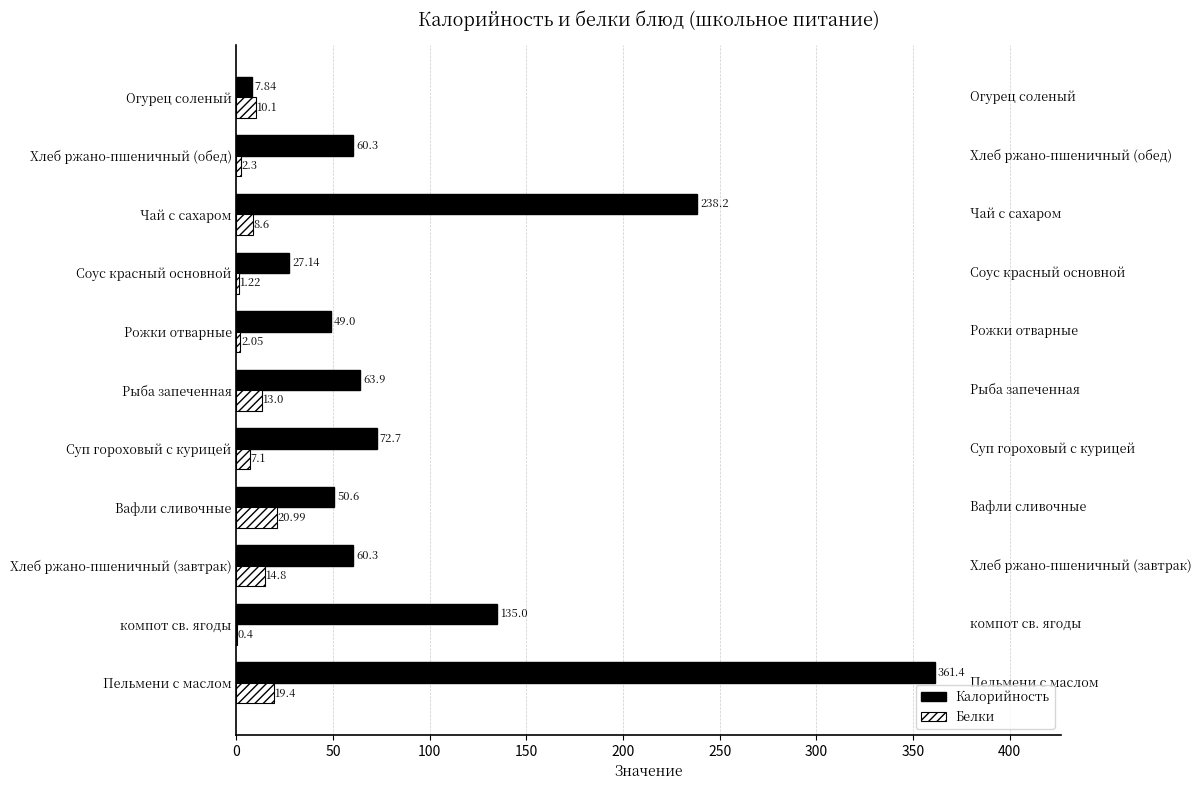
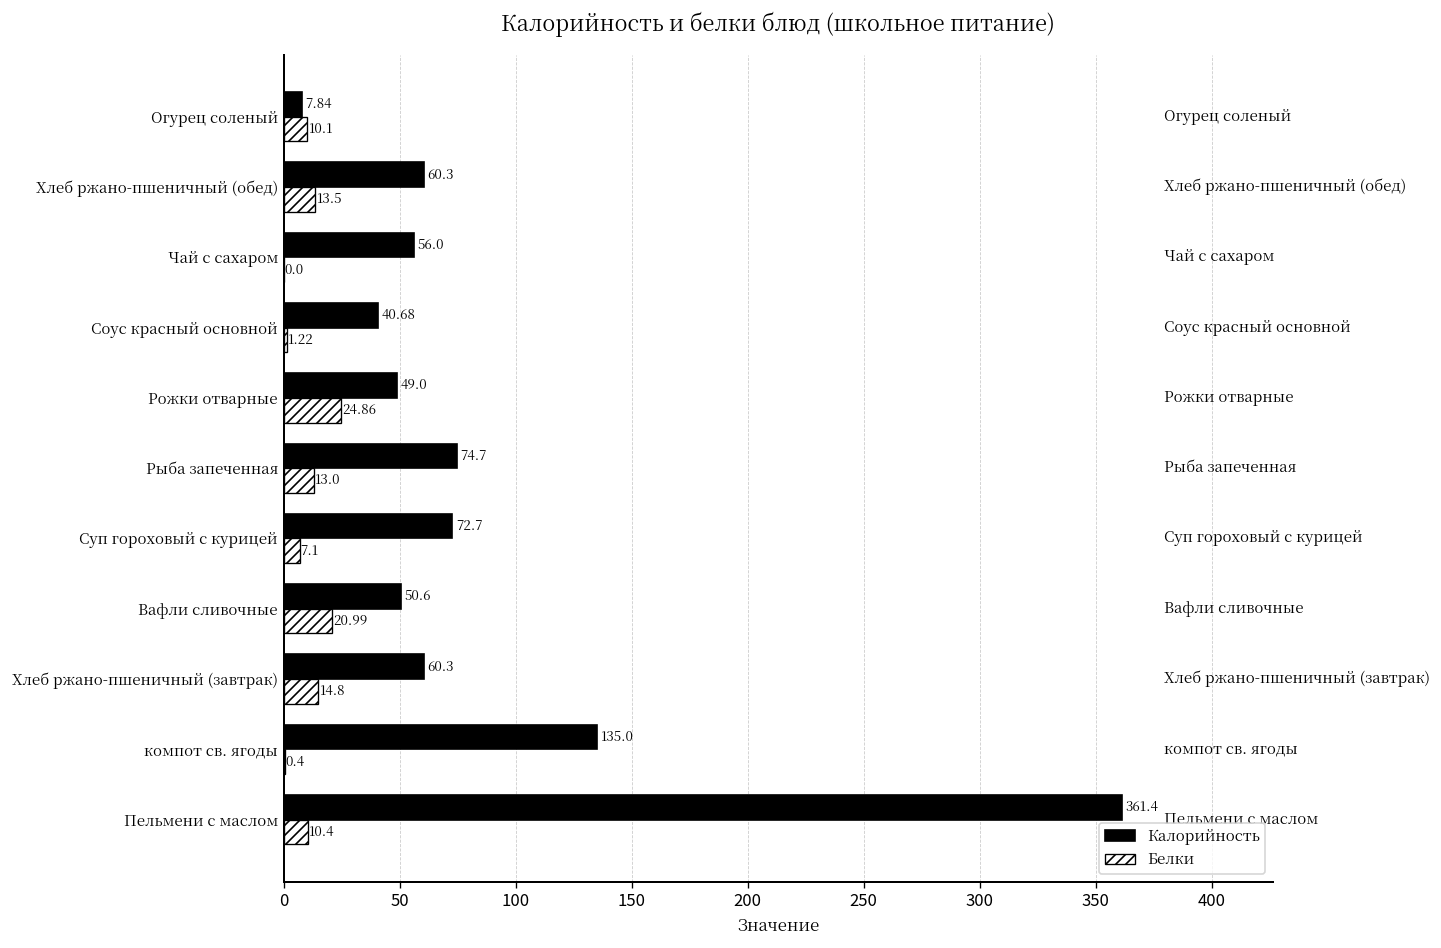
  {
    "Калорийность": {
      "Огурец соленый": 7.84,
      "Хлеб ржано-пшеничный (обед)": 60.3,
-     "Чай с сахаром": 238.2,
-     "Соус красный основной": 27.14,
+     "Чай с сахаром": 56.0,
+     "Соус красный основной": 40.68,
      "Рожки отварные": 49.0,
-     "Рыба запеченная": 63.9,
+     "Рыба запеченная": 74.7,
      "Суп гороховый с курицей": 72.7,
      "Вафли сливочные": 50.6,
      "Хлеб ржано-пшеничный (завтрак)": 60.3,
      "компот св. ягоды": 135.0,
      "Пельмени с маслом": 361.4
    },
    "Белки": {
      "Огурец соленый": 10.1,
-     "Хлеб ржано-пшеничный (обед)": 2.3,
-     "Чай с сахаром": 8.6,
+     "Хлеб ржано-пшеничный (обед)": 13.5,
+     "Чай с сахаром": 0.0,
      "Соус красный основной": 1.22,
-     "Рожки отварные": 2.05,
+     "Рожки отварные": 24.86,
      "Рыба запеченная": 13.0,
      "Суп гороховый с курицей": 7.1,
      "Вафли сливочные": 20.99,
      "Хлеб ржано-пшеничный (завтрак)": 14.8,
      "компот св. ягоды": 0.4,
-     "Пельмени с маслом": 19.4
+     "Пельмени с маслом": 10.4
    }
  }
